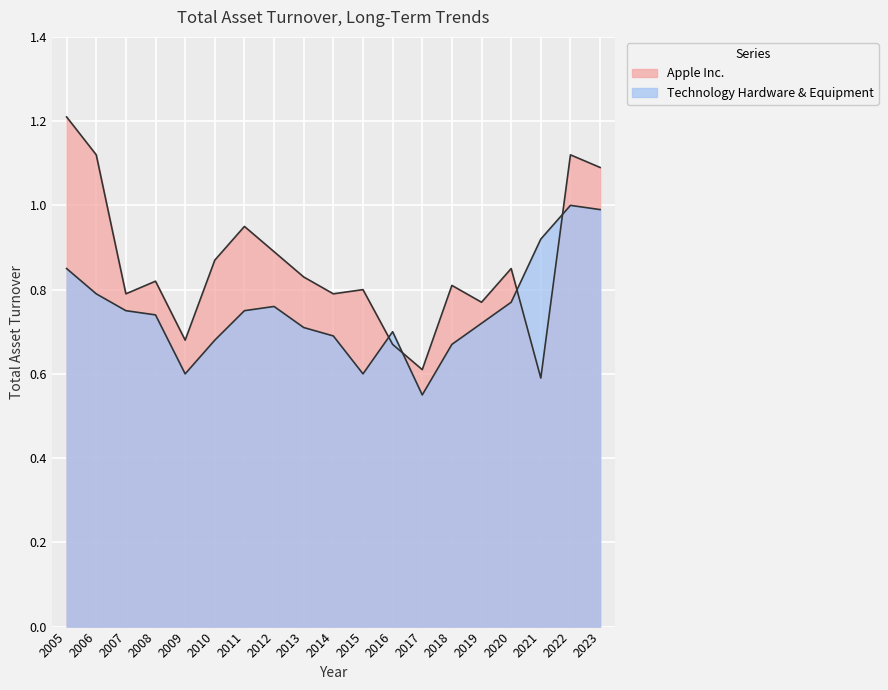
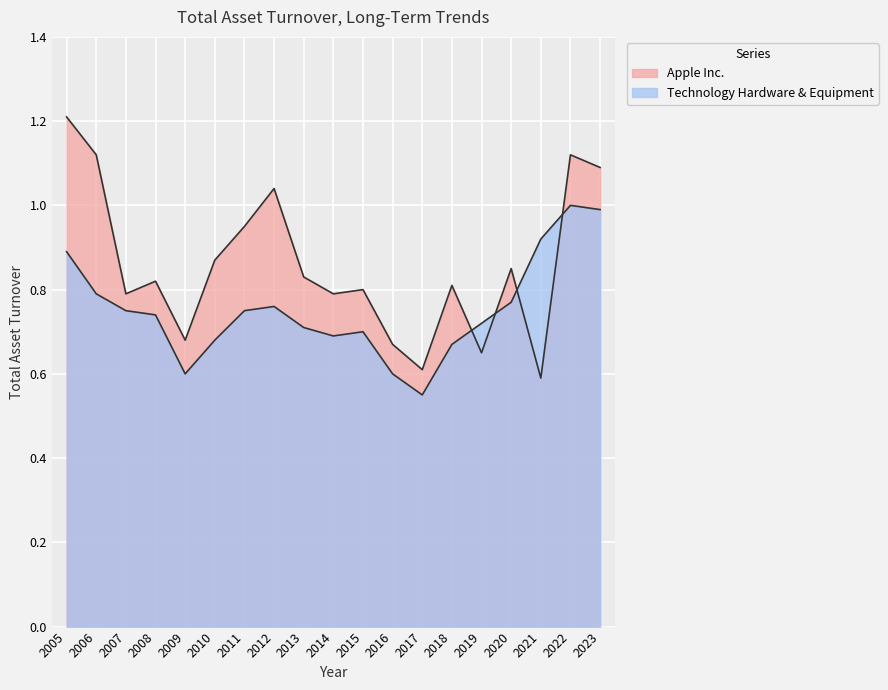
  {
    "Apple Inc.": {
      "2005": 1.21,
      "2006": 1.12,
      "2007": 0.79,
      "2008": 0.82,
      "2009": 0.68,
      "2010": 0.87,
      "2011": 0.95,
-     "2012": 0.89,
+     "2012": 1.04,
      "2013": 0.83,
      "2014": 0.79,
      "2015": 0.80,
      "2016": 0.67,
      "2017": 0.61,
      "2018": 0.81,
-     "2019": 0.77,
+     "2019": 0.65,
      "2020": 0.85,
      "2021": 0.59,
      "2022": 1.12,
      "2023": 1.09
    },
    "Technology Hardware & Equipment": {
-     "2005": 0.85,
+     "2005": 0.89,
      "2006": 0.79,
      "2007": 0.75,
      "2008": 0.74,
      "2009": 0.60,
      "2010": 0.68,
      "2011": 0.75,
      "2012": 0.76,
      "2013": 0.71,
      "2014": 0.69,
-     "2015": 0.6,
-     "2016": 0.7,
+     "2015": 0.7,
+     "2016": 0.6,
      "2017": 0.55,
      "2018": 0.67,
      "2019": 0.72,
      "2020": 0.77,
      "2021": 0.92,
      "2022": 1.00,
      "2023": 0.99
    }
  }
